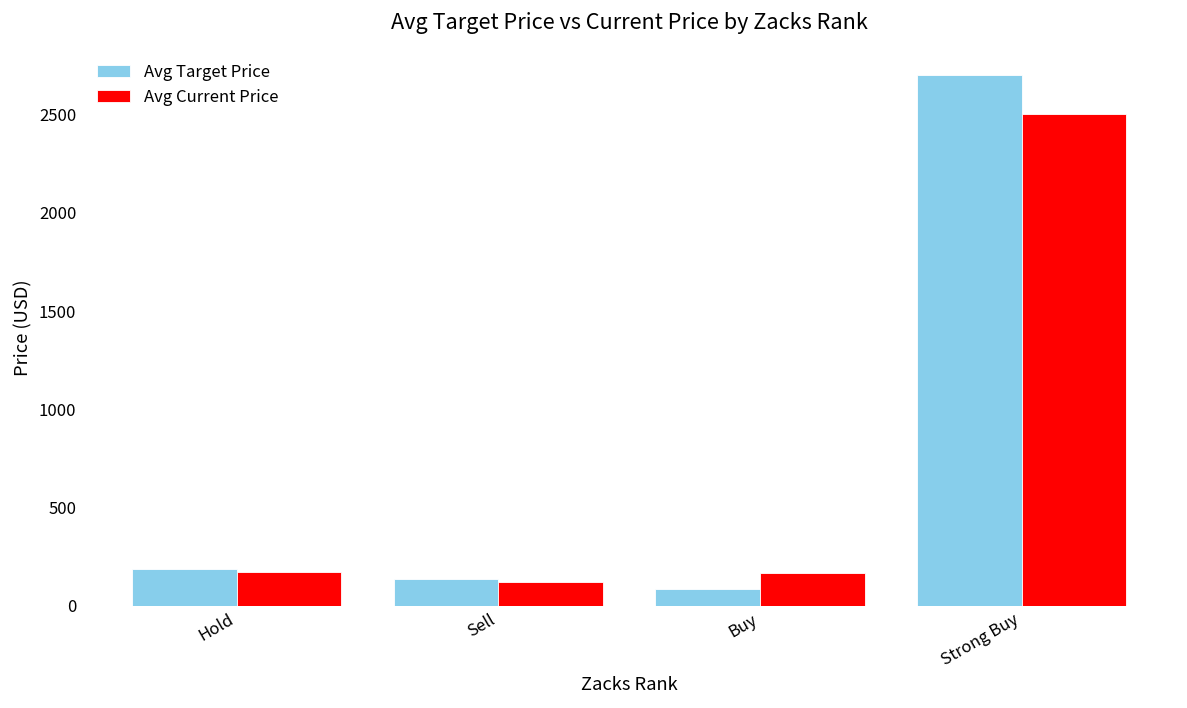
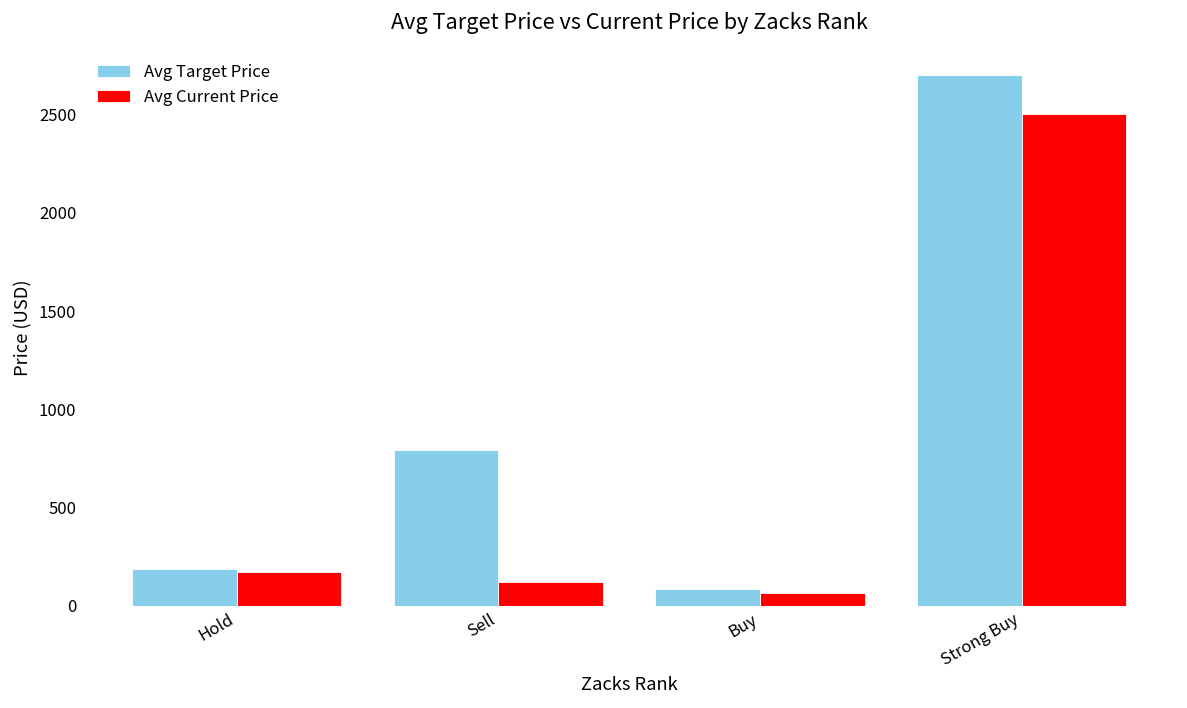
  {
    "Avg Target Price": {
      "Hold": 190,
-     "Sell": 130,
+     "Sell": 790,
      "Buy": 90,
      "Strong Buy": 2700
    },
    "Avg Current Price": {
      "Hold": 170,
      "Sell": 120,
-     "Buy": 170,
+     "Buy": 60,
      "Strong Buy": 2500
    }
  }
